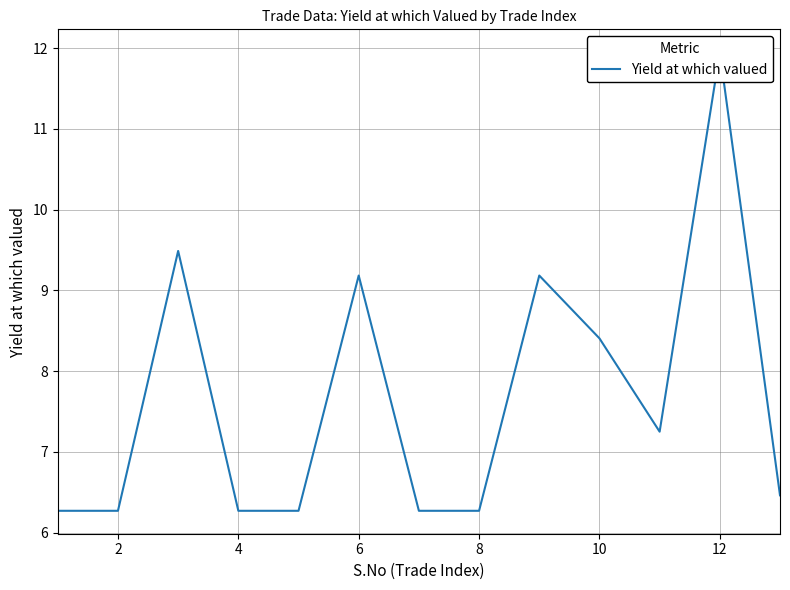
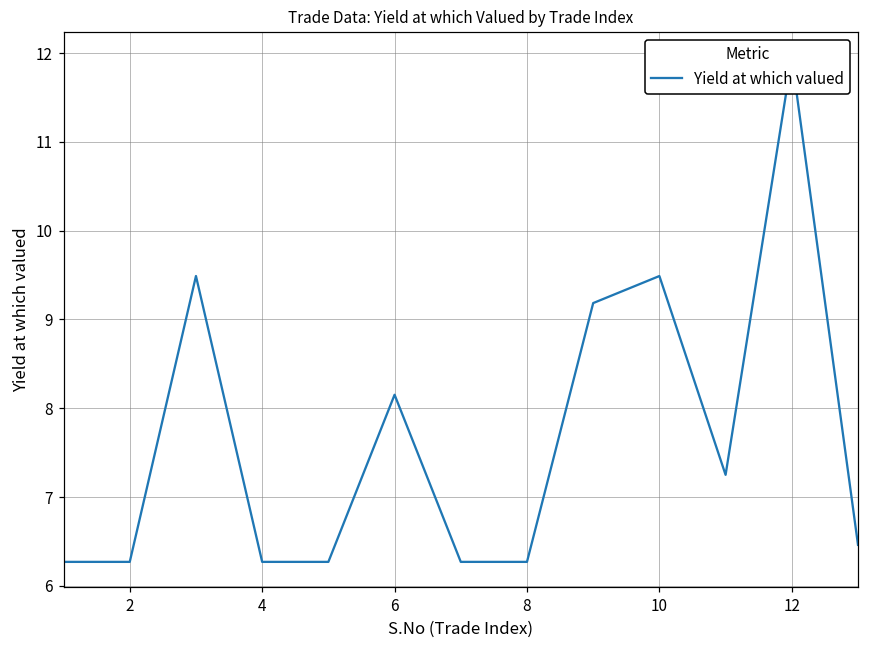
  {
    "2": 6.3,
    "4": 6.3,
-   "6": 9.2,
+   "6": 8.2,
    "8": 6.3,
-   "10": 8.4
+   "10": 9.5
  }
